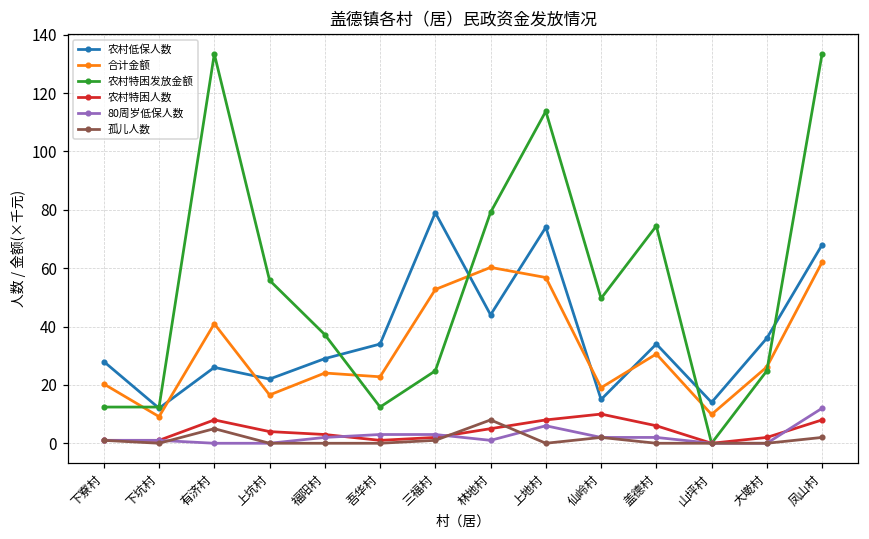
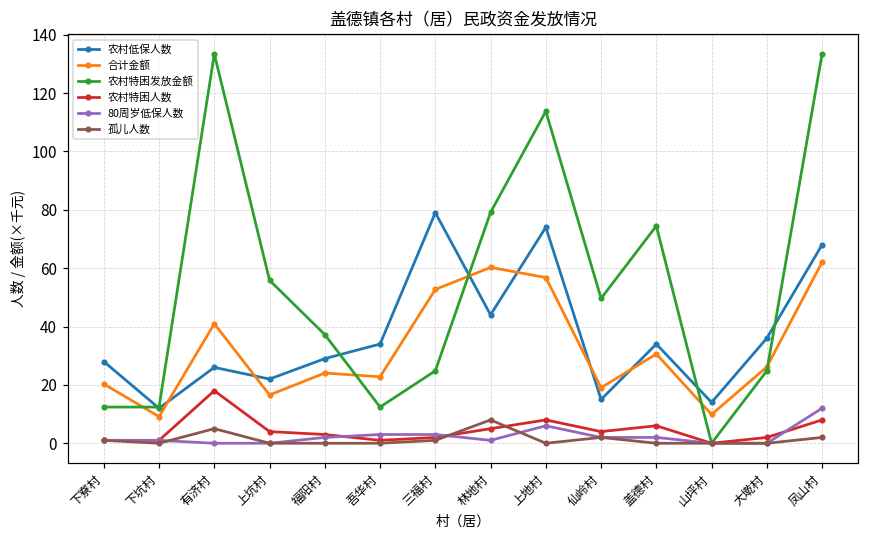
  {
    "农村低保人数": {
      "下寮村": 28,
      "有济村": 26,
      "上坑村": 22,
      "福阳村": 29,
      "吾华村": 34,
      "三福村": 79,
      "林地村": 44,
      "上地村": 74,
      "仙岭村": 15,
      "盖德村": 34,
      "山坪村": 14,
      "大墘村": 36,
      "凤山村": 68
    },
    "合计金额": {
      "下寮村": 20,
      "下坑村": 9,
      "有济村": 41,
      "上坑村": 17,
      "福阳村": 24,
      "吾华村": 23,
      "三福村": 53,
      "林地村": 60,
      "上地村": 57,
      "仙岭村": 19,
      "盖德村": 31,
      "山坪村": 10,
      "大墘村": 26,
      "凤山村": 62
    },
    "农村特困发放金额": {
      "下寮村": 12,
      "有济村": 133,
      "上坑村": 56,
      "福阳村": 37,
      "吾华村": 12,
      "三福村": 25,
      "林地村": 79,
      "上地村": 114,
      "仙岭村": 50,
      "盖德村": 74,
      "大墘村": 25,
      "凤山村": 133
    },
    "农村特困人数": {
-     "有济村": 8,
+     "有济村": 18,
      "上坑村": 4,
      "福阳村": 3,
      "吾华村": 1,
      "三福村": 2,
      "林地村": 5,
      "上地村": 8,
-     "仙岭村": 10,
+     "仙岭村": 4,
      "盖德村": 6,
      "大墘村": 2,
      "凤山村": 8
    },
    "80周岁低保人数": {
      "有济村": 0,
      "福阳村": 2,
      "吾华村": 3,
      "三福村": 3,
      "林地村": 1,
      "上地村": 6,
      "盖德村": 2,
      "凤山村": 12
    },
    "孤儿人数": {
      "下坑村": 0,
      "有济村": 5,
      "福阳村": 0,
      "吾华村": 0,
      "三福村": 1,
      "林地村": 8,
      "上地村": 0,
      "盖德村": 0,
      "凤山村": 2
    }
  }
